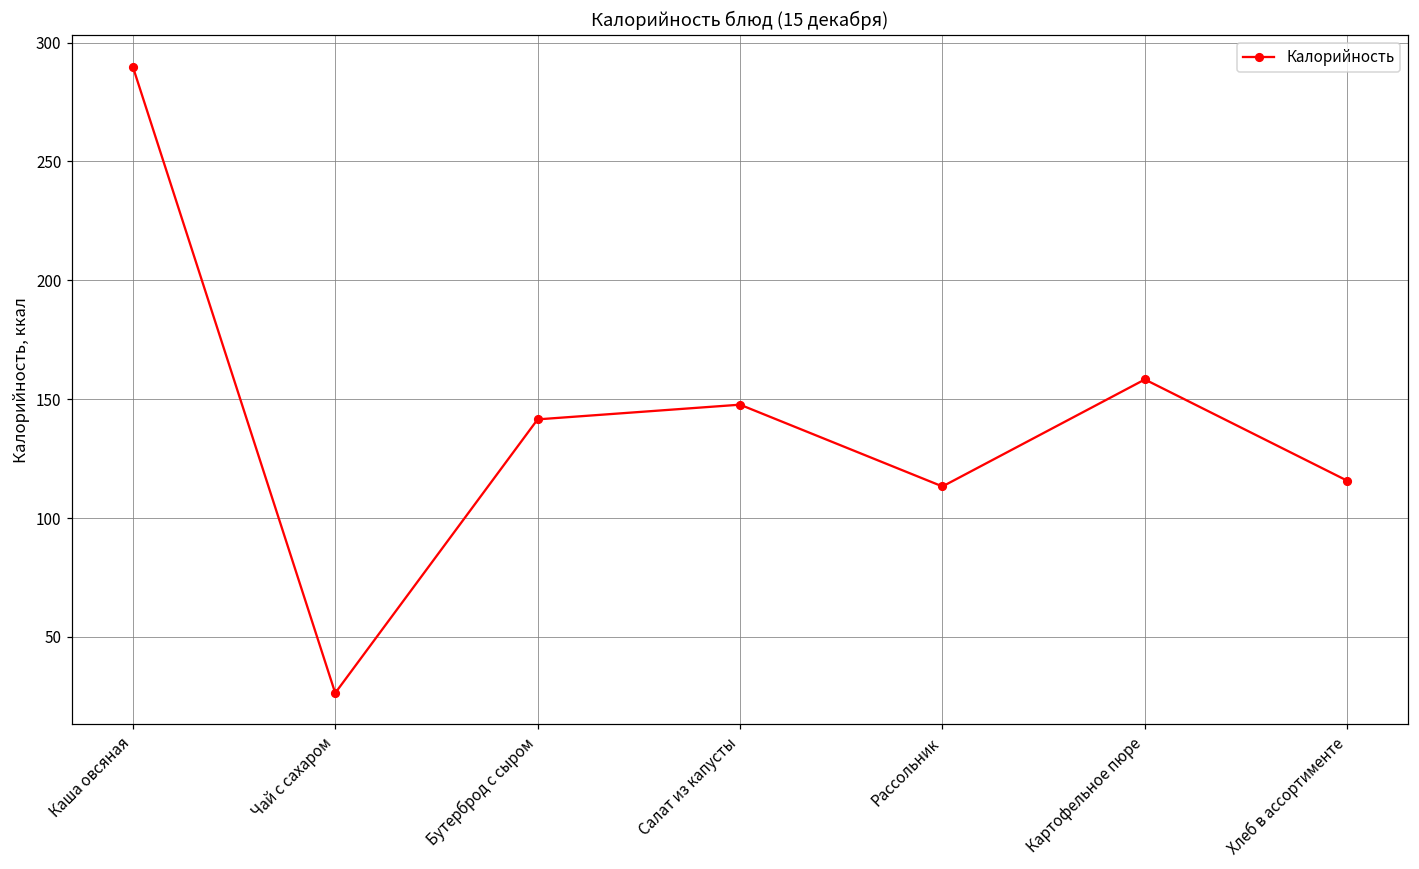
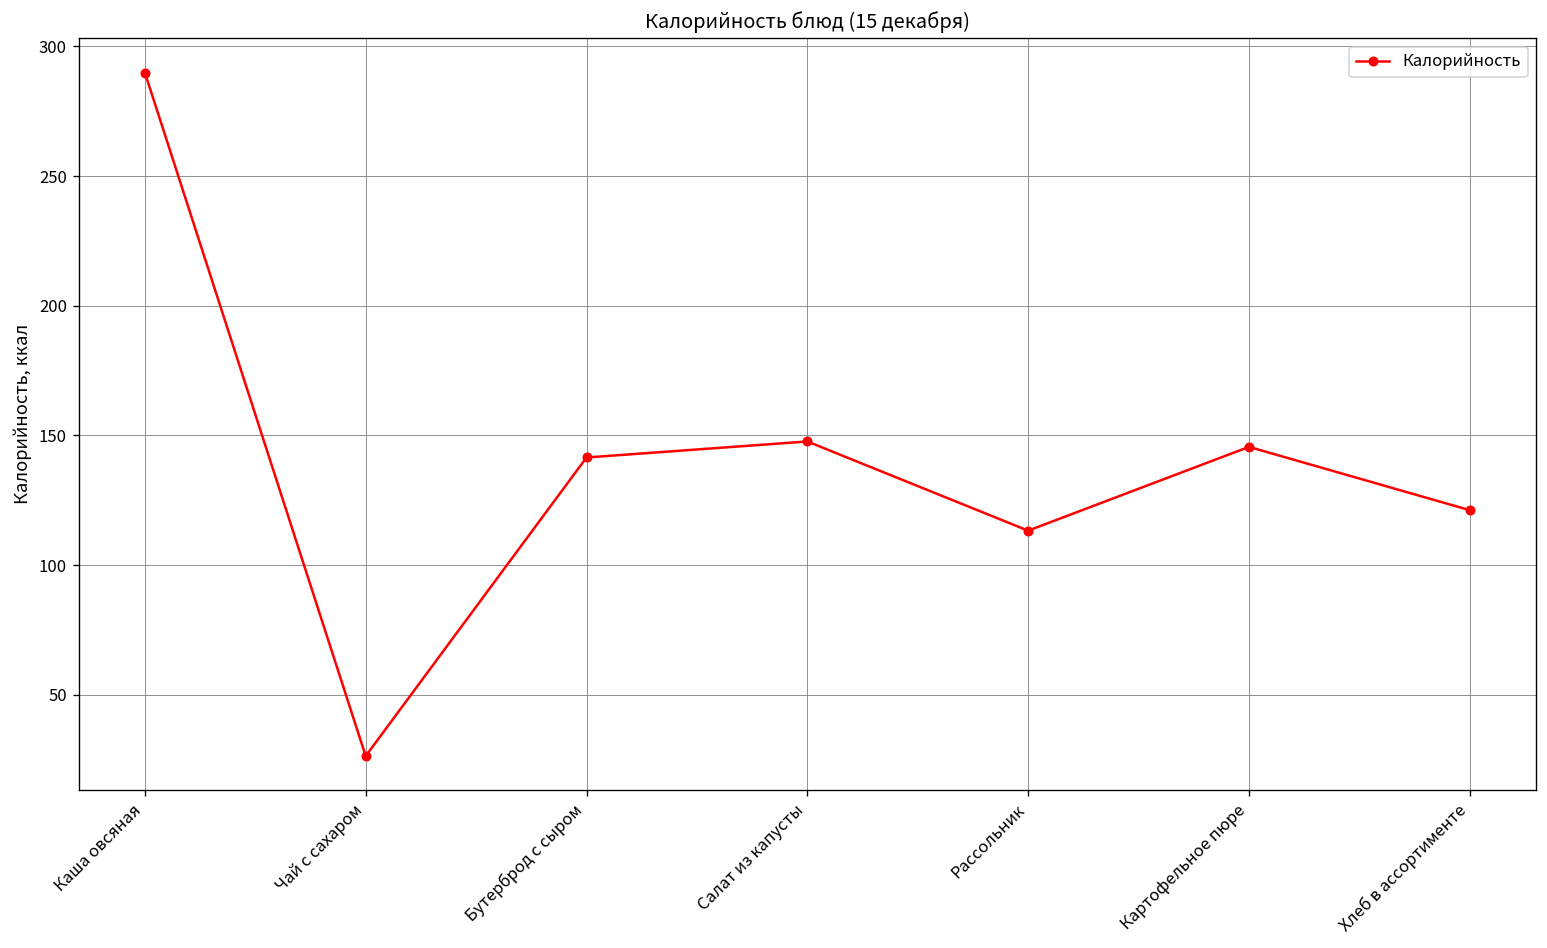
  {
    "Каша овсяная": 290,
    "Чай с сахаром": 26,
    "Бутерброд с сыром": 142,
    "Салат из капусты": 148,
    "Рассольник": 113,
-   "Картофельное пюре": 158,
-   "Хлеб в ассортименте": 116
+   "Картофельное пюре": 146,
+   "Хлеб в ассортименте": 121
  }
